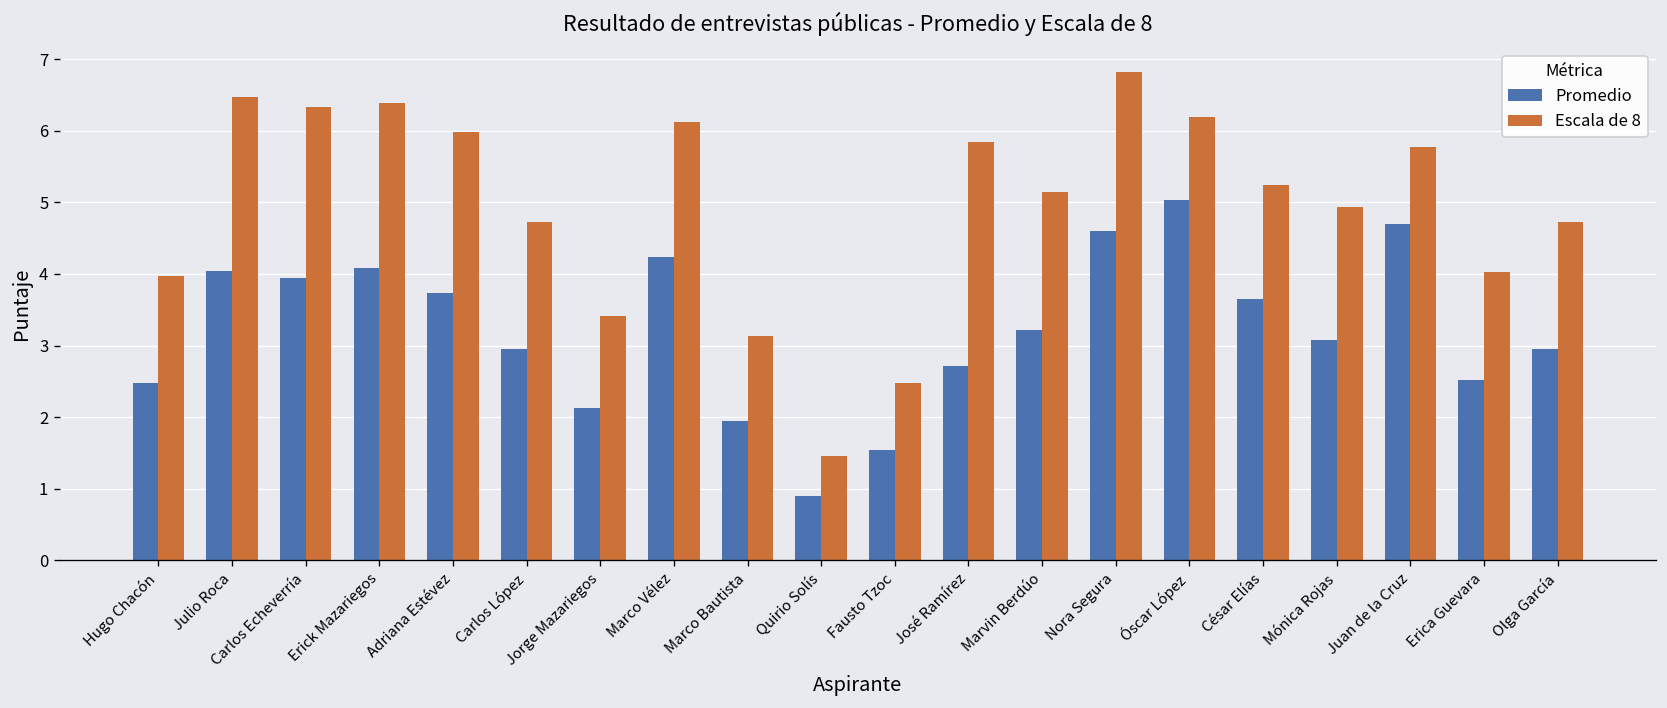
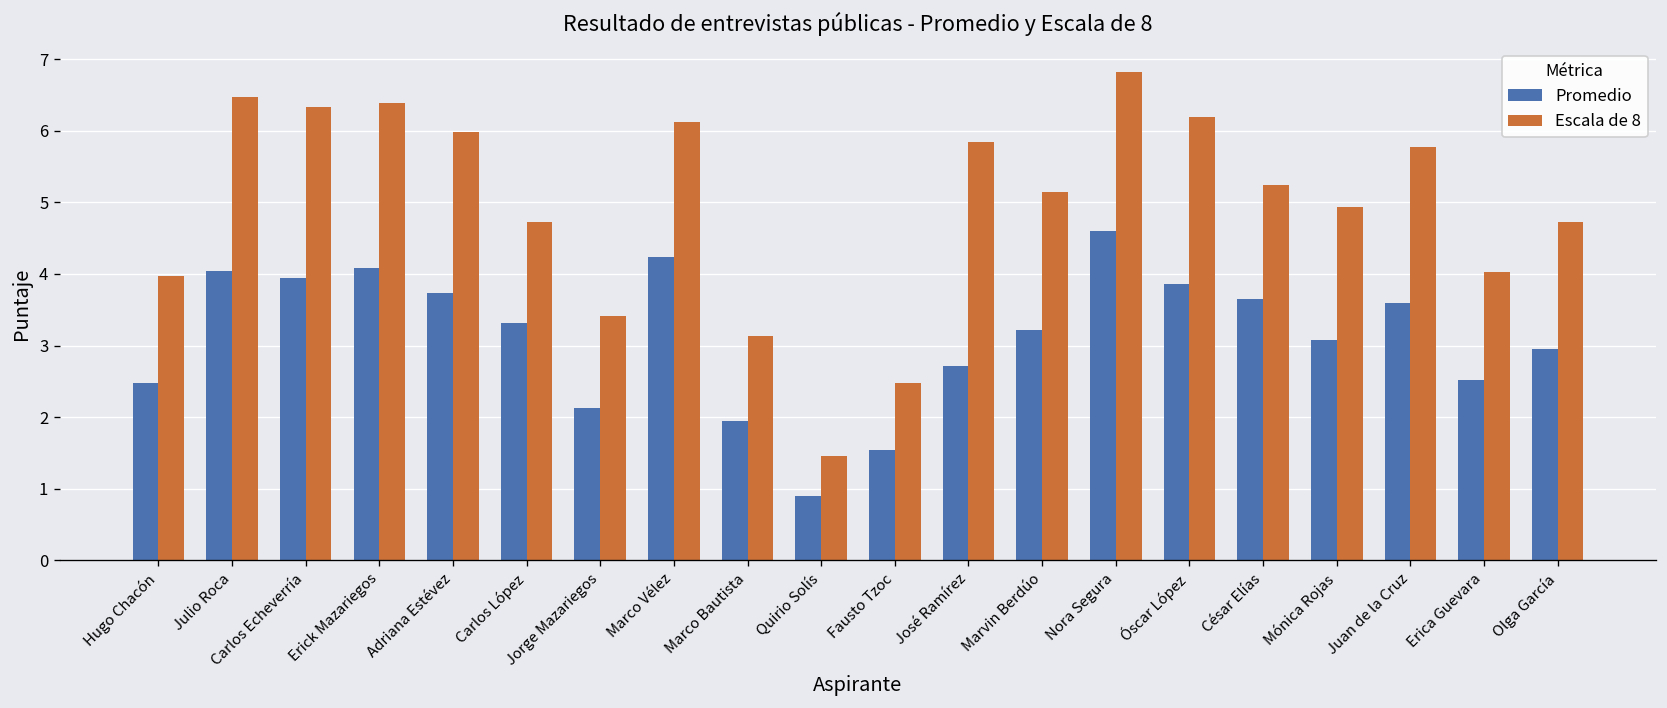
  {
    "Promedio": {
      "Hugo Chacón": 2.5,
      "Julio Roca": 4.0,
      "Carlos Echeverría": 4.0,
      "Erick Mazariegos": 4.1,
      "Adriana Estévez": 3.7,
-     "Carlos López": 3.0,
+     "Carlos López": 3.3,
      "Jorge Mazariegos": 2.1,
      "Marco Vélez": 4.2,
      "Marco Bautista": 2.0,
      "Quirio Solís": 0.9,
      "Fausto Tzoc": 1.5,
      "José Ramírez": 2.7,
      "Marvin Berdúo": 3.2,
      "Nora Segura": 4.6,
-     "Óscar López": 5.0,
+     "Óscar López": 3.9,
      "César Elías": 3.7,
      "Mónica Rojas": 3.1,
-     "Juan de la Cruz": 4.7,
+     "Juan de la Cruz": 3.6,
      "Erica Guevara": 2.5,
      "Olga García": 3.0
    },
    "Escala de 8": {
      "Hugo Chacón": 4.0,
      "Julio Roca": 6.5,
      "Carlos Echeverría": 6.3,
      "Erick Mazariegos": 6.4,
      "Adriana Estévez": 6.0,
      "Carlos López": 4.7,
      "Jorge Mazariegos": 3.4,
      "Marco Vélez": 6.1,
      "Marco Bautista": 3.1,
      "Quirio Solís": 1.5,
      "Fausto Tzoc": 2.5,
      "José Ramírez": 5.8,
      "Marvin Berdúo": 5.2,
      "Nora Segura": 6.8,
      "Óscar López": 6.2,
      "César Elías": 5.2,
      "Mónica Rojas": 4.9,
      "Juan de la Cruz": 5.8,
      "Erica Guevara": 4.0,
      "Olga García": 4.7
    }
  }
